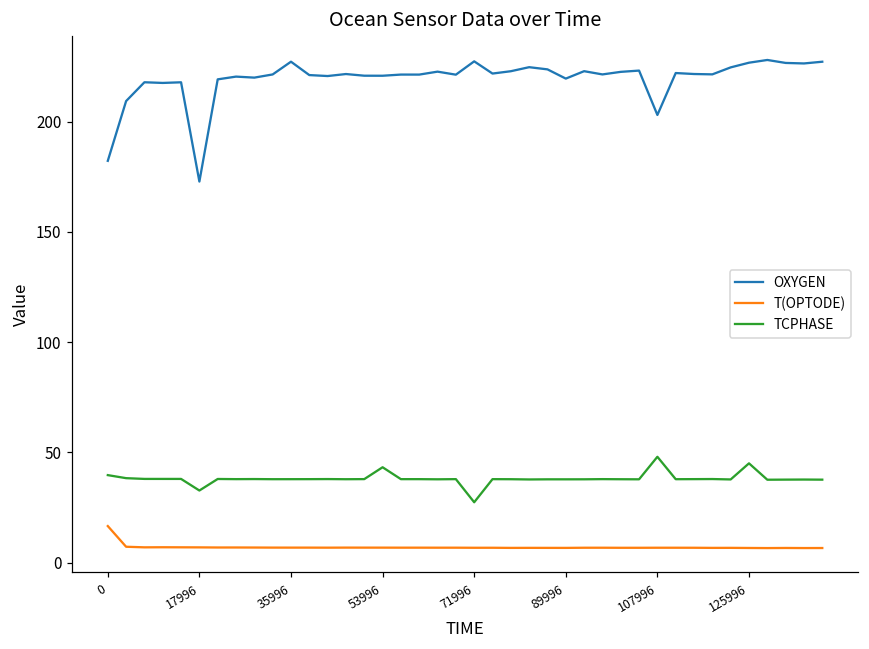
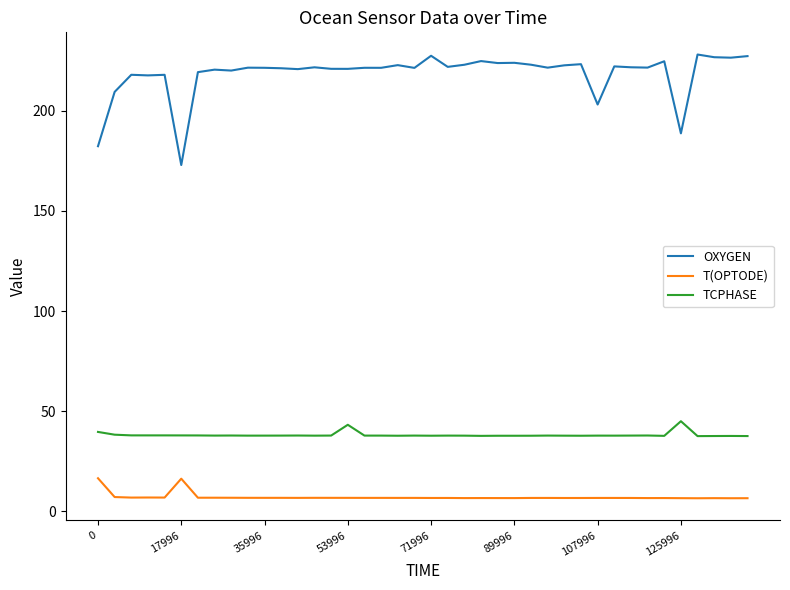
  {
    "OXYGEN": {
      "0": 182,
      "17996": 173,
-     "35996": 227,
+     "35996": 221,
      "53996": 221,
      "71996": 227,
-     "89996": 220,
+     "89996": 224,
      "107996": 203,
-     "125996": 227
+     "125996": 189
    },
    "T(OPTODE)": {
      "0": 17,
-     "17996": 7,
+     "17996": 16,
      "35996": 7,
      "53996": 7,
      "71996": 7,
      "89996": 7,
      "107996": 7,
      "125996": 7
    },
    "TCPHASE": {
      "0": 40,
-     "17996": 33,
+     "17996": 38,
      "35996": 38,
      "53996": 43,
-     "71996": 27,
+     "71996": 38,
      "89996": 38,
-     "107996": 48,
+     "107996": 38,
      "125996": 45
    }
  }
